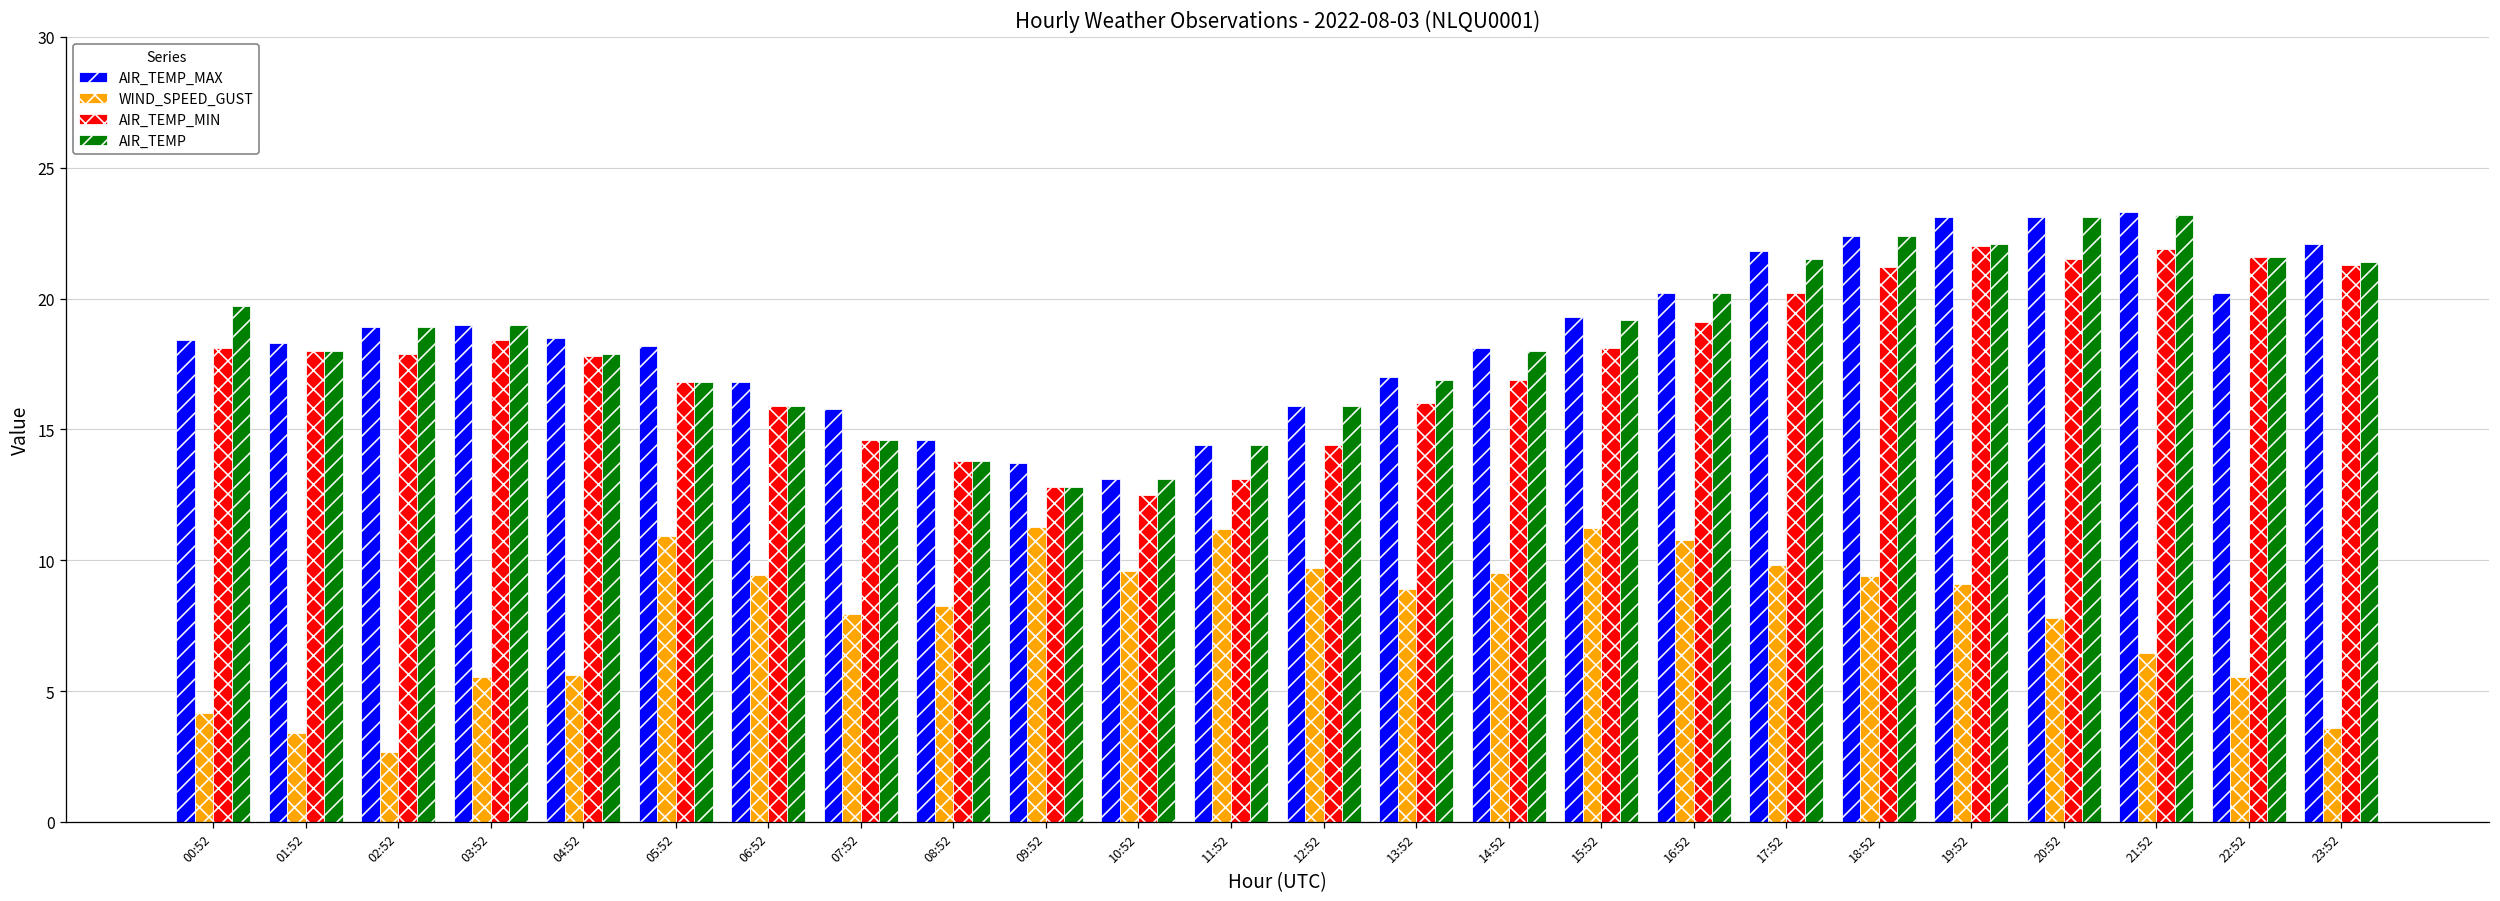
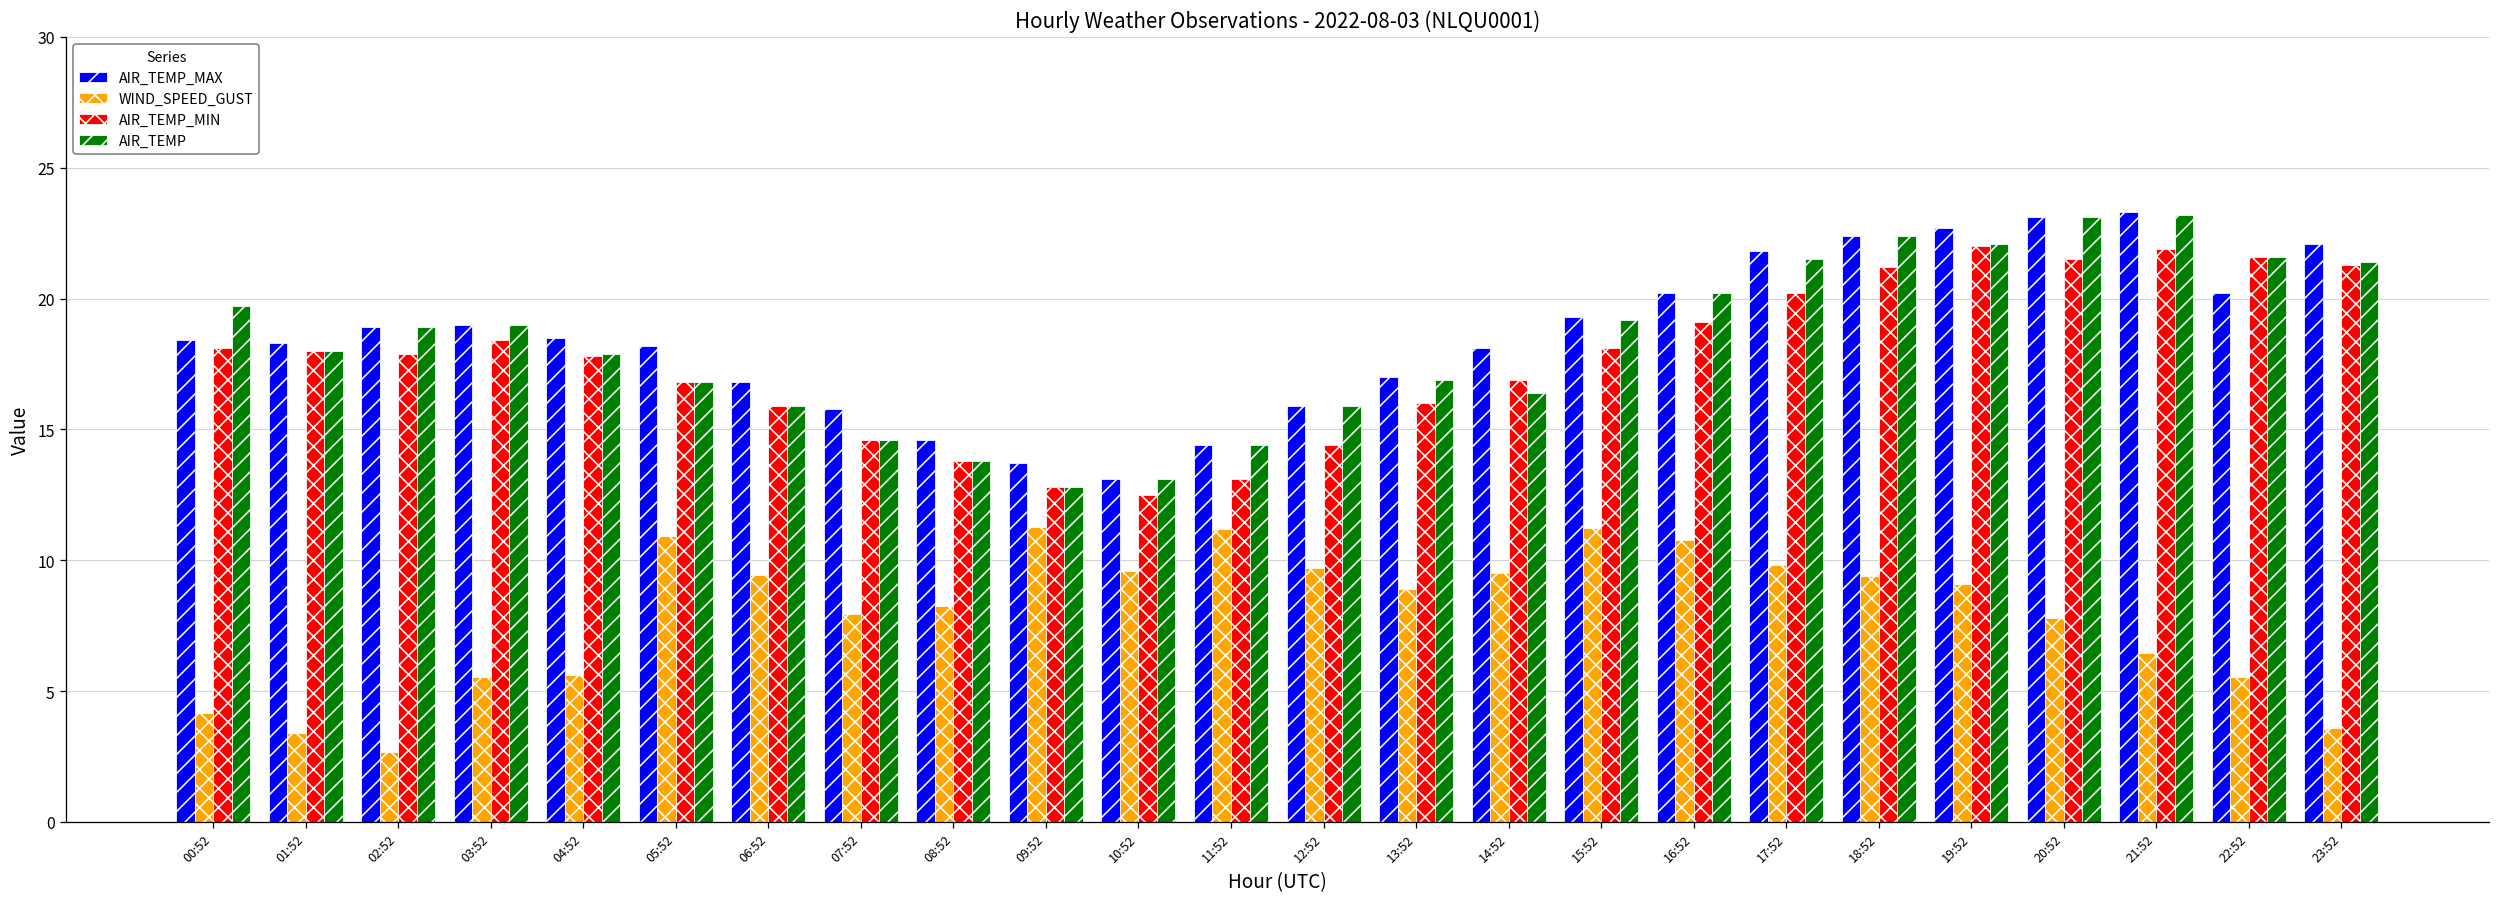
  {
    "AIR_TEMP_MAX": {
      "00:52": 18.4,
      "01:52": 18.3,
      "02:52": 18.9,
      "03:52": 19.0,
      "04:52": 18.5,
      "05:52": 18.2,
      "06:52": 16.8,
      "07:52": 15.8,
      "08:52": 14.6,
      "09:52": 13.7,
      "10:52": 13.1,
      "11:52": 14.4,
      "12:52": 15.9,
      "13:52": 17.0,
      "14:52": 18.1,
      "15:52": 19.3,
      "16:52": 20.2,
      "17:52": 21.8,
      "18:52": 22.4,
-     "19:52": 23.1,
+     "19:52": 22.7,
      "20:52": 23.1,
      "21:52": 23.3,
      "22:52": 20.2,
      "23:52": 22.1
    },
    "WIND_SPEED_GUST": {
      "00:52": 4.2,
      "01:52": 3.4,
      "02:52": 2.7,
      "03:52": 5.5,
      "04:52": 5.6,
      "05:52": 10.9,
      "06:52": 9.4,
      "07:52": 7.9,
      "08:52": 8.3,
      "09:52": 11.3,
      "10:52": 9.6,
      "11:52": 11.2,
      "12:52": 9.7,
      "13:52": 8.9,
      "14:52": 9.5,
      "15:52": 11.2,
      "16:52": 10.8,
      "17:52": 9.8,
      "18:52": 9.4,
      "19:52": 9.1,
      "20:52": 7.8,
      "21:52": 6.4,
      "22:52": 5.5,
      "23:52": 3.6
    },
    "AIR_TEMP_MIN": {
      "00:52": 18.1,
      "01:52": 18.0,
      "02:52": 17.9,
      "03:52": 18.4,
      "04:52": 17.8,
      "05:52": 16.8,
      "06:52": 15.9,
      "07:52": 14.6,
      "08:52": 13.8,
      "09:52": 12.8,
      "10:52": 12.5,
      "11:52": 13.1,
      "12:52": 14.4,
      "13:52": 16.0,
      "14:52": 16.9,
      "15:52": 18.1,
      "16:52": 19.1,
      "17:52": 20.2,
      "18:52": 21.2,
      "19:52": 22.0,
      "20:52": 21.5,
      "21:52": 21.9,
      "22:52": 21.6,
      "23:52": 21.3
    },
    "AIR_TEMP": {
      "00:52": 19.7,
      "01:52": 18.0,
      "02:52": 18.9,
      "03:52": 19.0,
      "04:52": 17.9,
      "05:52": 16.8,
      "06:52": 15.9,
      "07:52": 14.6,
      "08:52": 13.8,
      "09:52": 12.8,
      "10:52": 13.1,
      "11:52": 14.4,
      "12:52": 15.9,
      "13:52": 16.9,
-     "14:52": 18.0,
+     "14:52": 16.4,
      "15:52": 19.2,
      "16:52": 20.2,
      "17:52": 21.5,
      "18:52": 22.4,
      "19:52": 22.1,
      "20:52": 23.1,
      "21:52": 23.2,
      "22:52": 21.6,
      "23:52": 21.4
    }
  }
